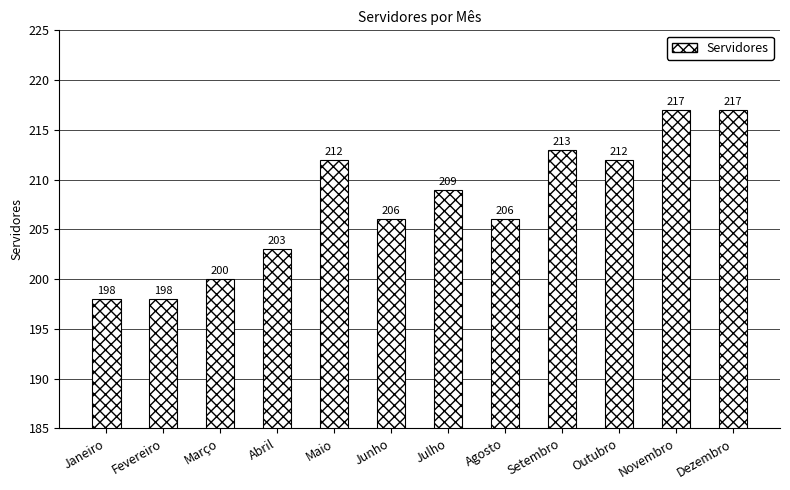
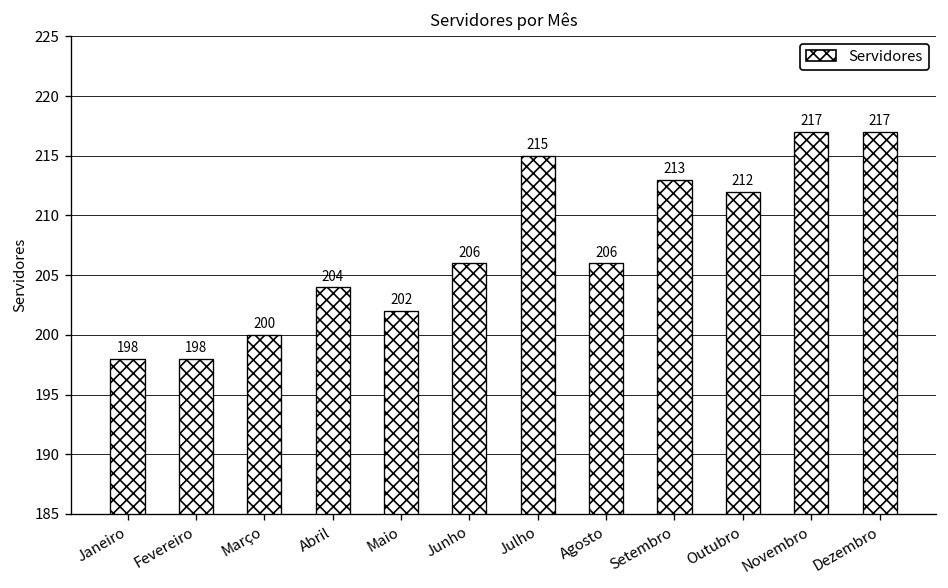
  {
    "Janeiro": 198,
    "Fevereiro": 198,
    "Março": 200,
-   "Abril": 203,
-   "Maio": 212,
+   "Abril": 204,
+   "Maio": 202,
    "Junho": 206,
-   "Julho": 209,
+   "Julho": 215,
    "Agosto": 206,
    "Setembro": 213,
    "Outubro": 212,
    "Novembro": 217,
    "Dezembro": 217
  }
